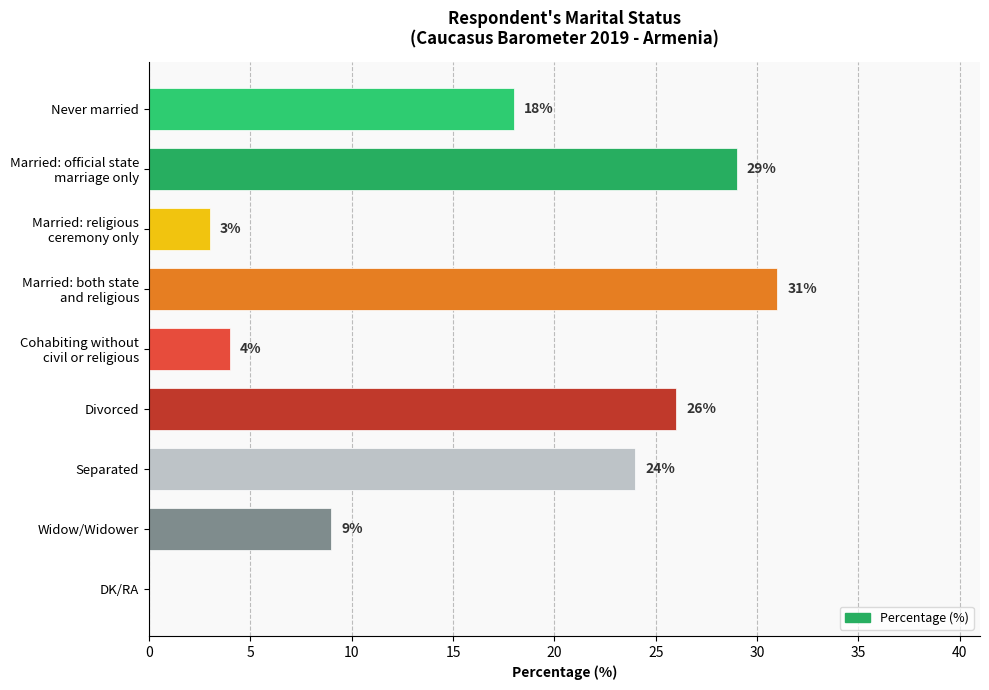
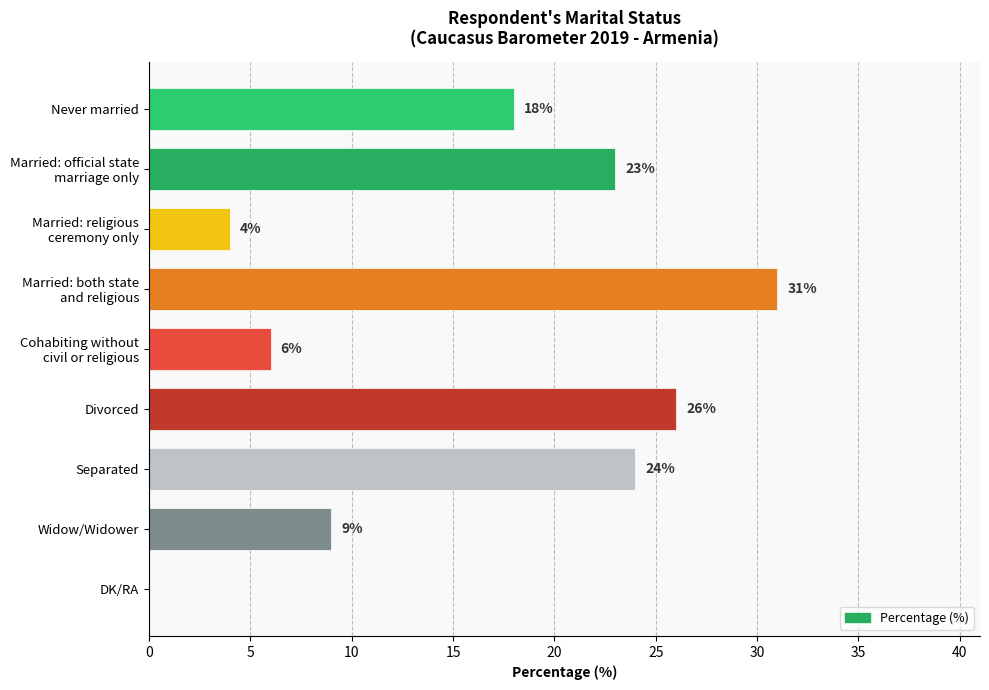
  {
    "Never married": "18%",
-   "Married: official state marriage only": "29%",
-   "Married: religious ceremony only": "3%",
+   "Married: official state marriage only": "23%",
+   "Married: religious ceremony only": "4%",
    "Married: both state and religious": "31%",
-   "Cohabiting without civil or religious": "4%",
+   "Cohabiting without civil or religious": "6%",
    "Divorced": "26%",
    "Separated": "24%",
    "Widow/Widower": "9%"
  }
